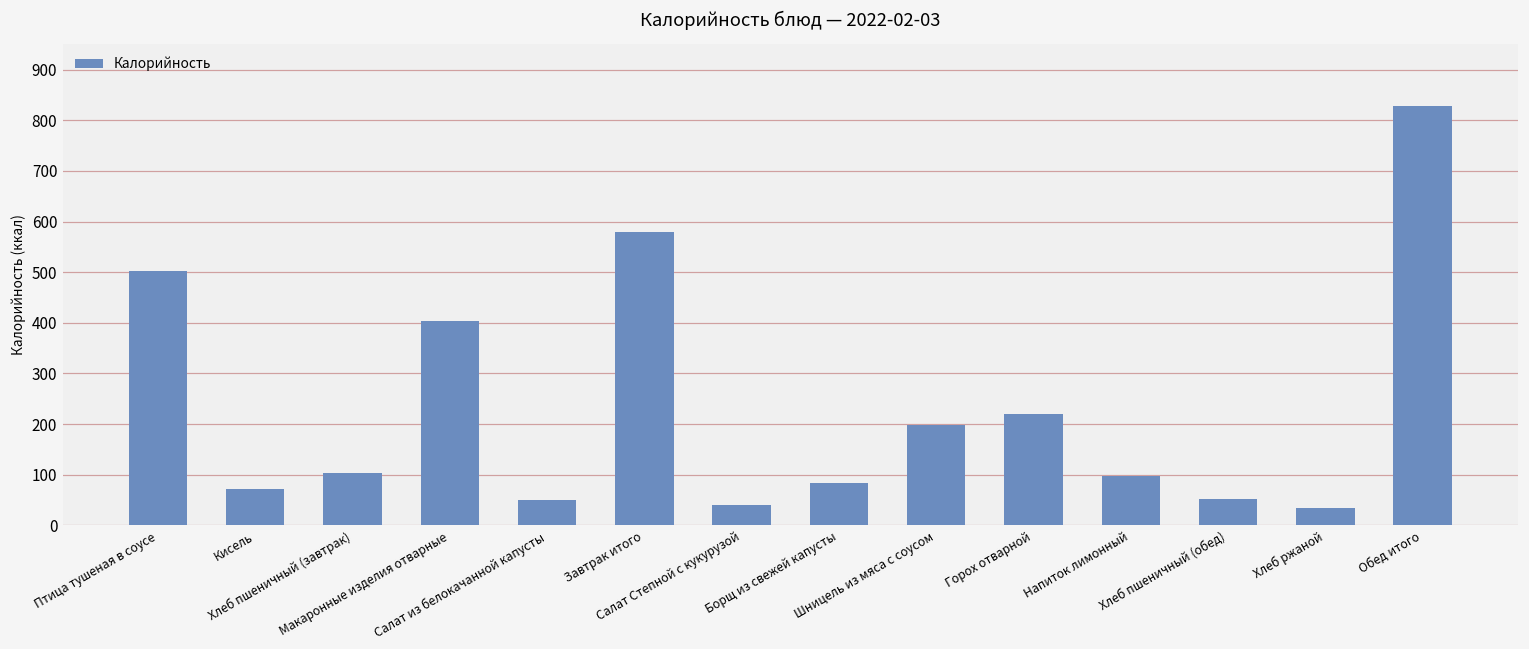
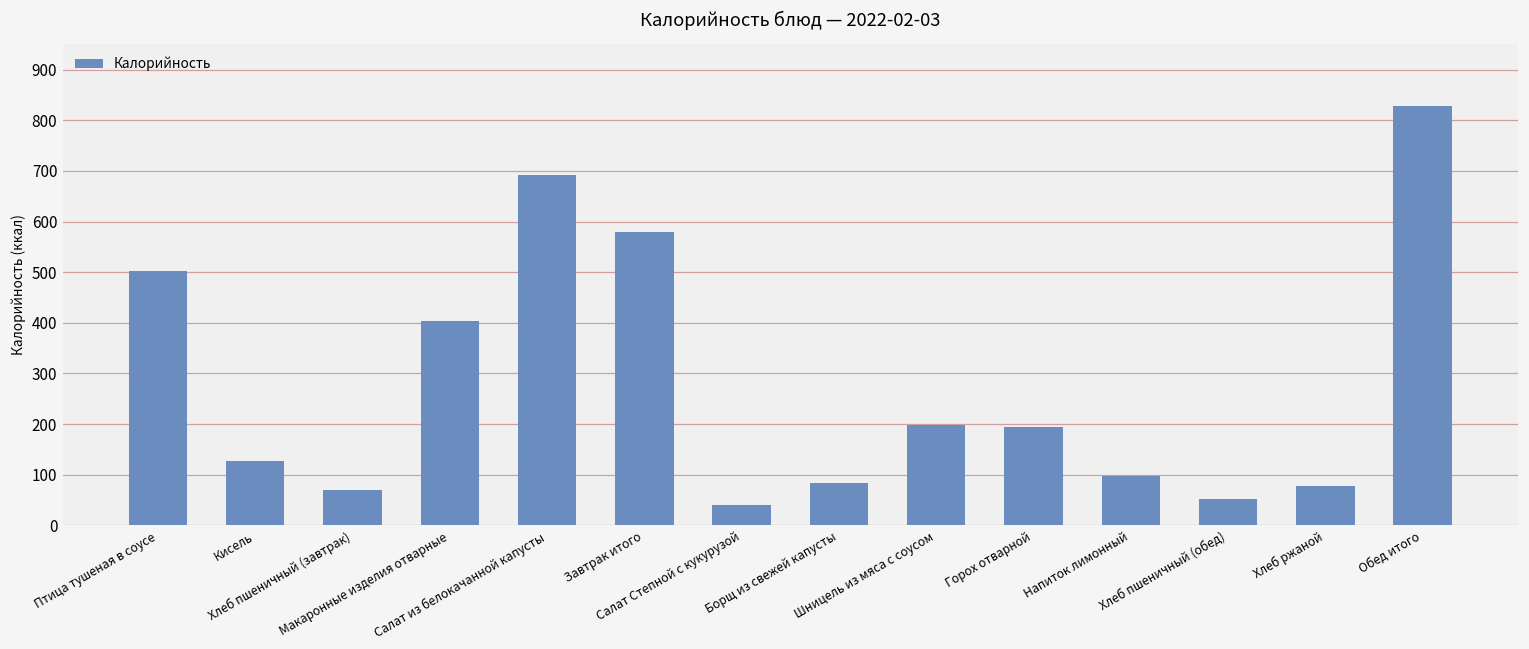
  {
    "Птица тушеная в соусе": 500,
-   "Кисель": 70,
-   "Хлеб пшеничный (завтрак)": 100,
+   "Кисель": 130,
+   "Хлеб пшеничный (завтрак)": 70,
    "Макаронные изделия отварные": 400,
-   "Салат из белокачанной капусты": 50,
+   "Салат из белокачанной капусты": 690,
    "Завтрак итого": 580,
    "Салат Степной с кукурузой": 40,
    "Борщ из свежей капусты": 80,
    "Шницель из мяса с соусом": 200,
-   "Горох отварной": 220,
+   "Горох отварной": 190,
    "Напиток лимонный": 100,
    "Хлеб пшеничный (обед)": 50,
-   "Хлеб ржаной": 30,
+   "Хлеб ржаной": 80,
    "Обед итого": 830
  }
